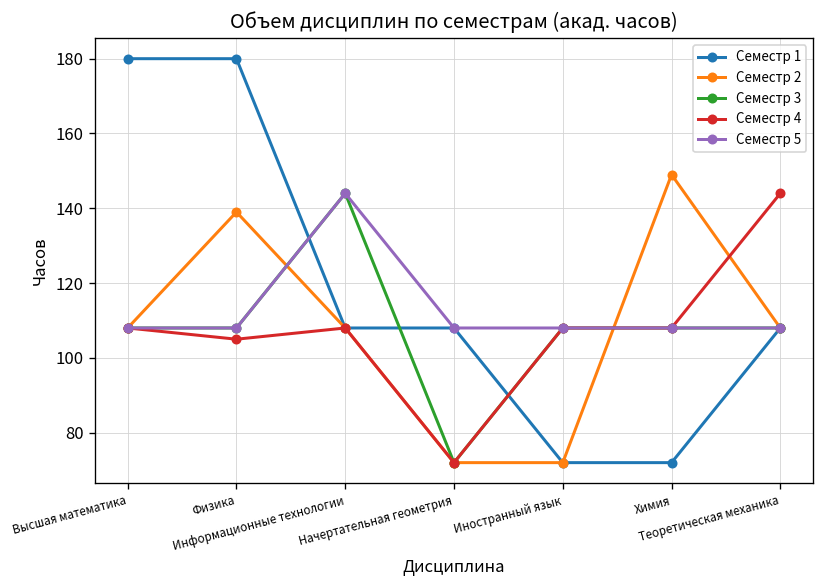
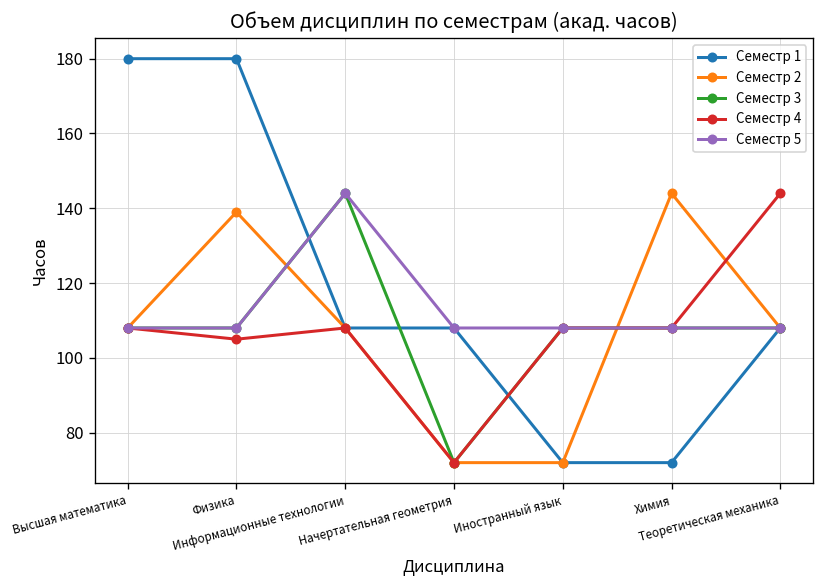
  {
    "Семестр 1": {
      "Высшая математика": 180,
      "Физика": 180,
      "Химия": 72
    },
    "Семестр 2": {
      "Физика": 139,
-     "Химия": 149
+     "Химия": 144
    },
    "Семестр 4": {
      "Физика": 105,
      "Теоретическая механика": 144
    }
  }
